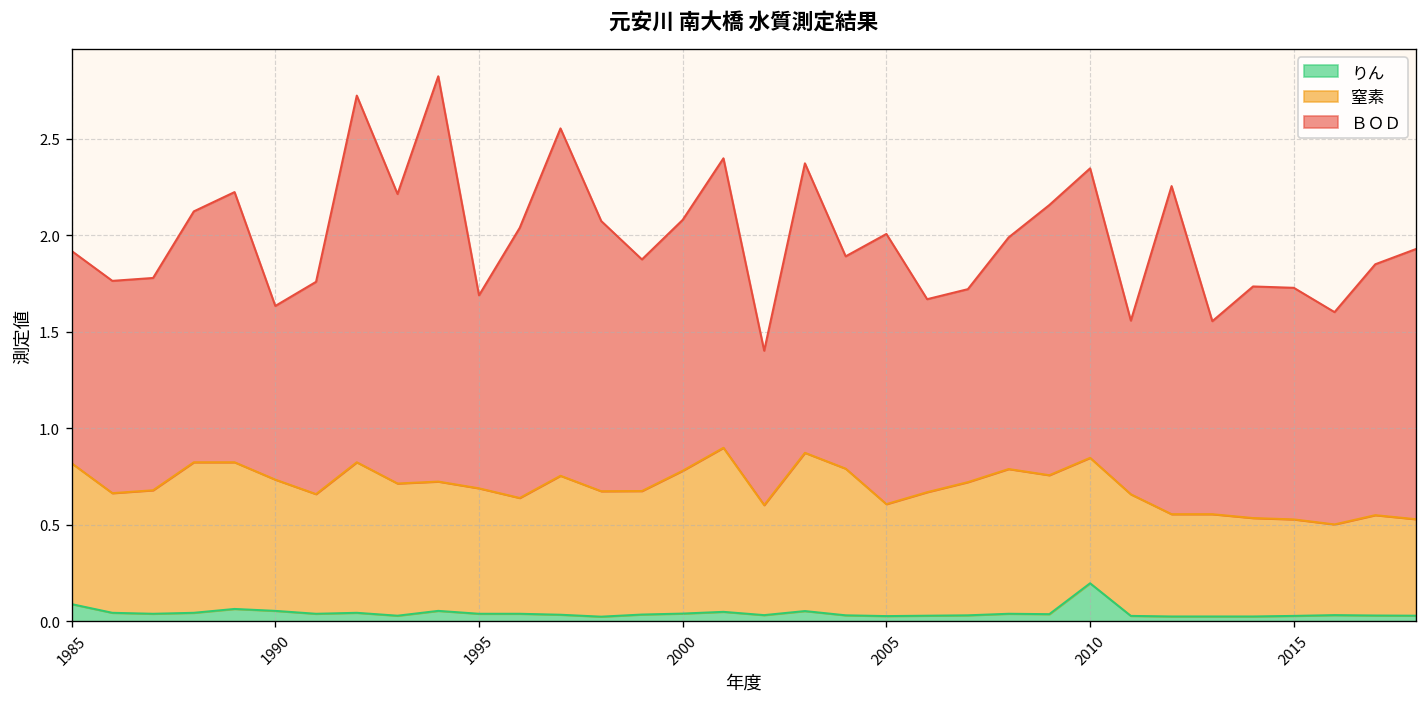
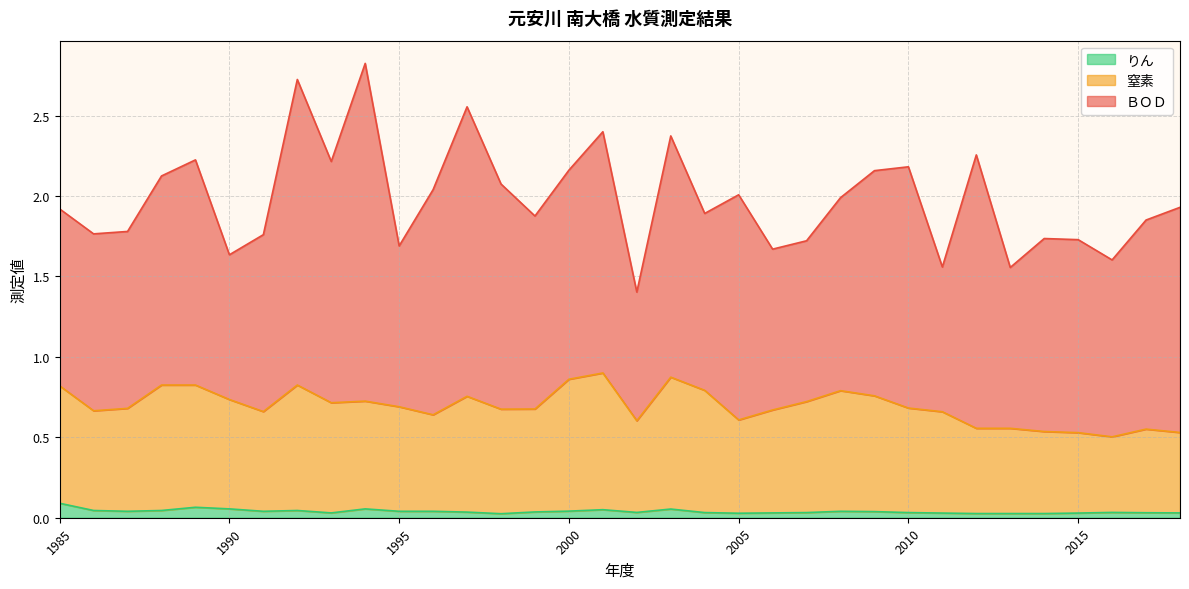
  {
    "りん": {
      "1985": 0.09,
      "1990": 0.06,
      "1995": 0.04,
      "2000": 0.04,
      "2005": 0.03,
-     "2010": 0.20,
+     "2010": 0.03,
      "2015": 0.03
    },
    "窒素": {
      "1985": 0.73,
      "1990": 0.68,
      "1995": 0.65,
-     "2000": 0.74,
+     "2000": 0.82,
      "2005": 0.58,
      "2010": 0.65,
      "2015": 0.50
    },
    "ＢＯＤ": {
      "1985": 1.10,
      "1990": 0.90,
      "1995": 1.00,
      "2000": 1.30,
      "2005": 1.40,
      "2010": 1.50,
      "2015": 1.20
    }
  }
